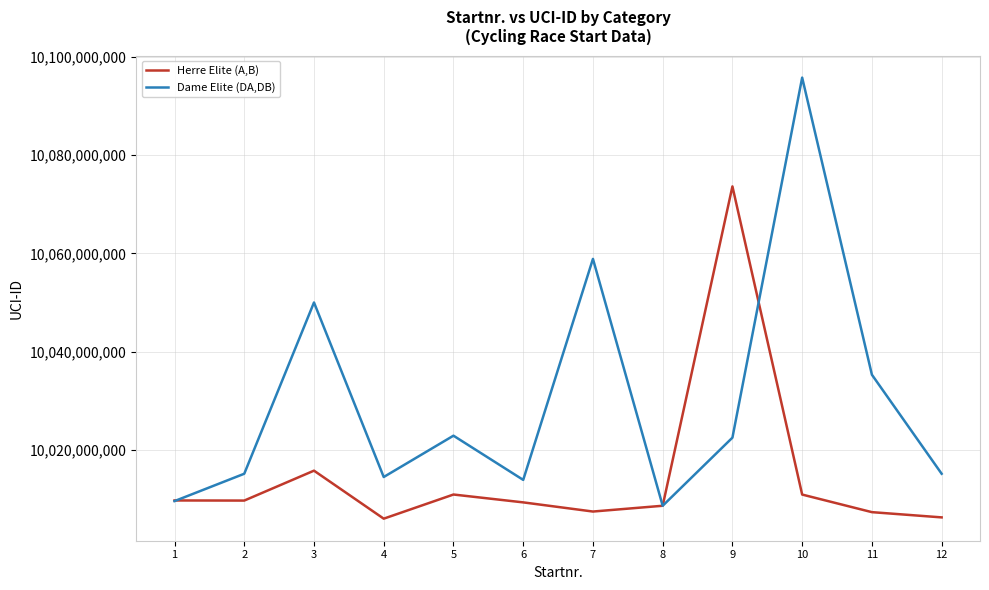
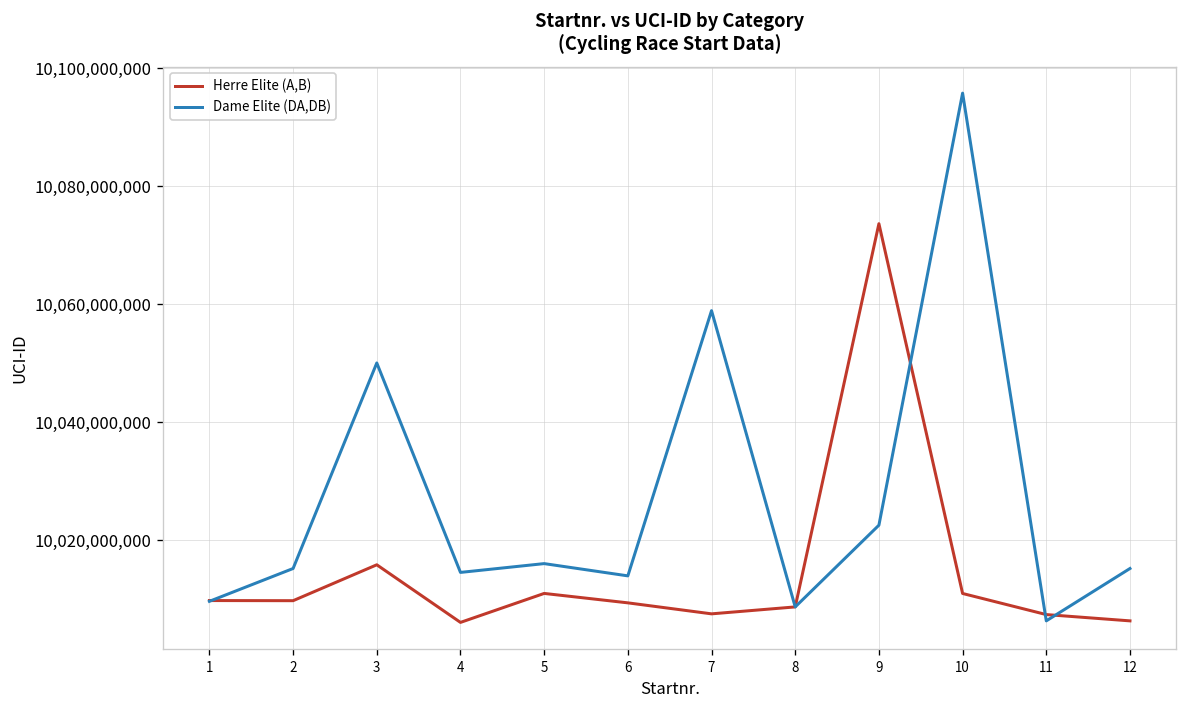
  {
    "Herre Elite (A,B)": {
      "2": "10,010,000,000",
      "3": "10,016,000,000",
      "4": "10,006,000,000",
      "5": "10,011,000,000",
      "6": "10,009,000,000",
      "7": "10,008,000,000",
      "9": "10,074,000,000",
      "10": "10,011,000,000",
      "11": "10,007,000,000",
      "12": "10,006,000,000"
    },
    "Dame Elite (DA,DB)": {
      "2": "10,015,000,000",
      "3": "10,050,000,000",
      "4": "10,015,000,000",
-     "5": "10,023,000,000",
+     "5": "10,016,000,000",
      "6": "10,014,000,000",
      "7": "10,059,000,000",
      "9": "10,023,000,000",
      "10": "10,096,000,000",
-     "11": "10,035,000,000",
+     "11": "10,006,000,000",
      "12": "10,015,000,000"
    }
  }
